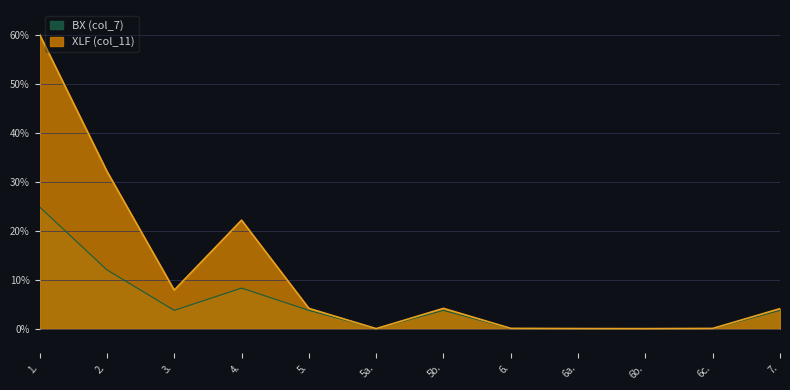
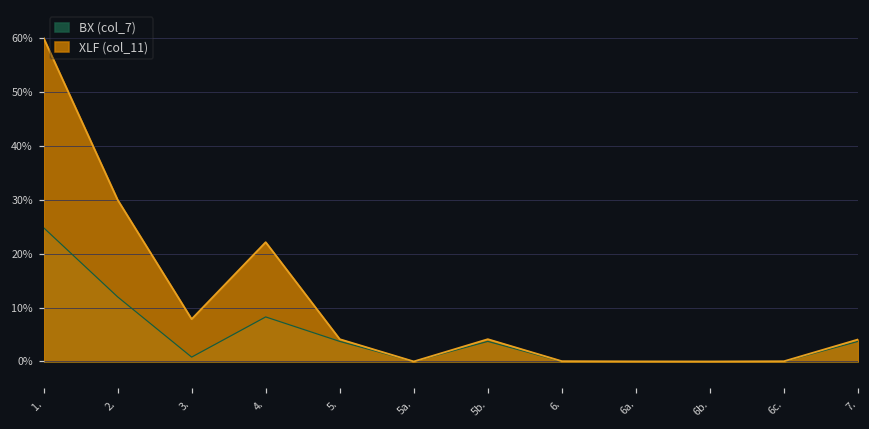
  {
    "BX (col_7)": {
      "1.": "25%",
      "2.": "12%",
-     "3.": "4%",
+     "3.": "1%",
      "4.": "8%"
    },
    "XLF (col_11)": {
      "1.": "60%",
-     "2.": "32%",
+     "2.": "30%",
      "3.": "8%",
      "4.": "22%"
    }
  }
